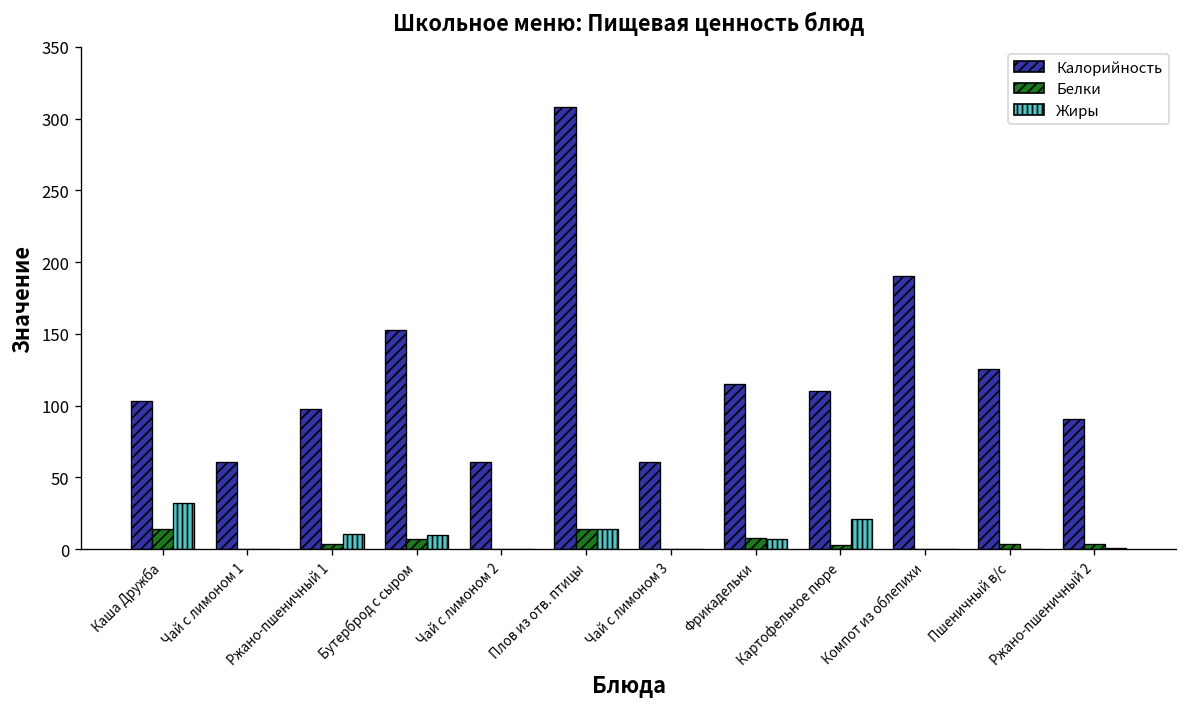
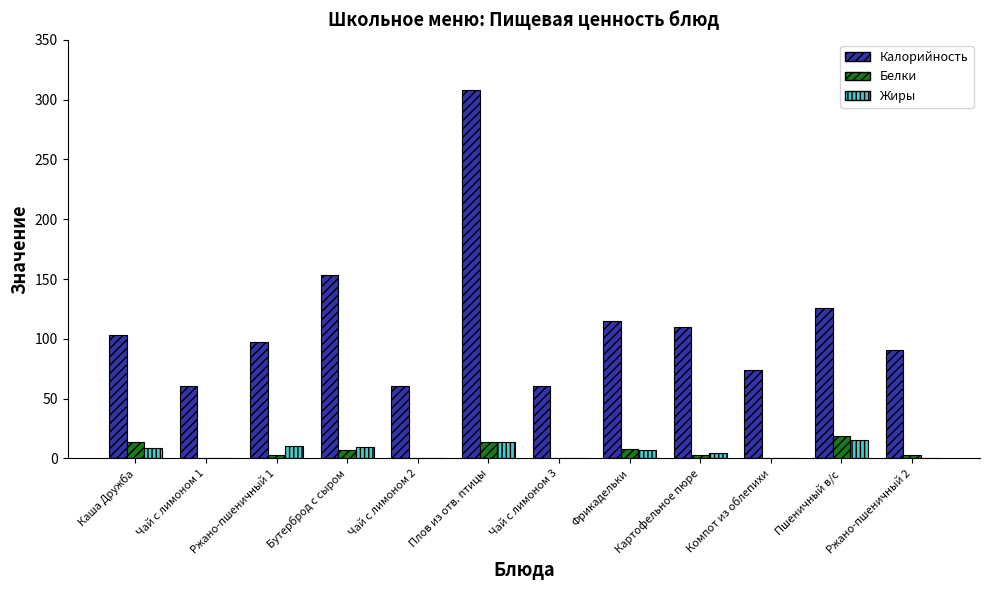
  {
    "Калорийность": {
      "Каша Дружба": 103,
      "Чай с лимоном 1": 61,
      "Ржано-пшеничный 1": 98,
      "Бутерброд с сыром": 153,
      "Чай с лимоном 2": 61,
      "Плов из отв. птицы": 308,
      "Чай с лимоном 3": 61,
      "Фрикадельки": 115,
      "Картофельное пюре": 110,
-     "Компот из облепихи": 190,
+     "Компот из облепихи": 74,
      "Пшеничный в/с": 126,
      "Ржано-пшеничный 2": 91
    },
    "Белки": {
      "Каша Дружба": 14,
      "Чай с лимоном 1": 0,
      "Ржано-пшеничный 1": 3,
      "Бутерброд с сыром": 7,
      "Чай с лимоном 2": 0,
      "Плов из отв. птицы": 14,
      "Чай с лимоном 3": 0,
      "Фрикадельки": 8,
      "Картофельное пюре": 3,
      "Компот из облепихи": 0,
-     "Пшеничный в/с": 4,
+     "Пшеничный в/с": 19,
      "Ржано-пшеничный 2": 3
    },
    "Жиры": {
-     "Каша Дружба": 32,
+     "Каша Дружба": 9,
      "Чай с лимоном 1": 0,
      "Ржано-пшеничный 1": 11,
      "Бутерброд с сыром": 10,
      "Чай с лимоном 2": 0,
      "Плов из отв. птицы": 14,
      "Чай с лимоном 3": 0,
      "Фрикадельки": 7,
-     "Картофельное пюре": 21,
+     "Картофельное пюре": 5,
      "Компот из облепихи": 0,
-     "Пшеничный в/с": 0
+     "Пшеничный в/с": 15
    }
  }
